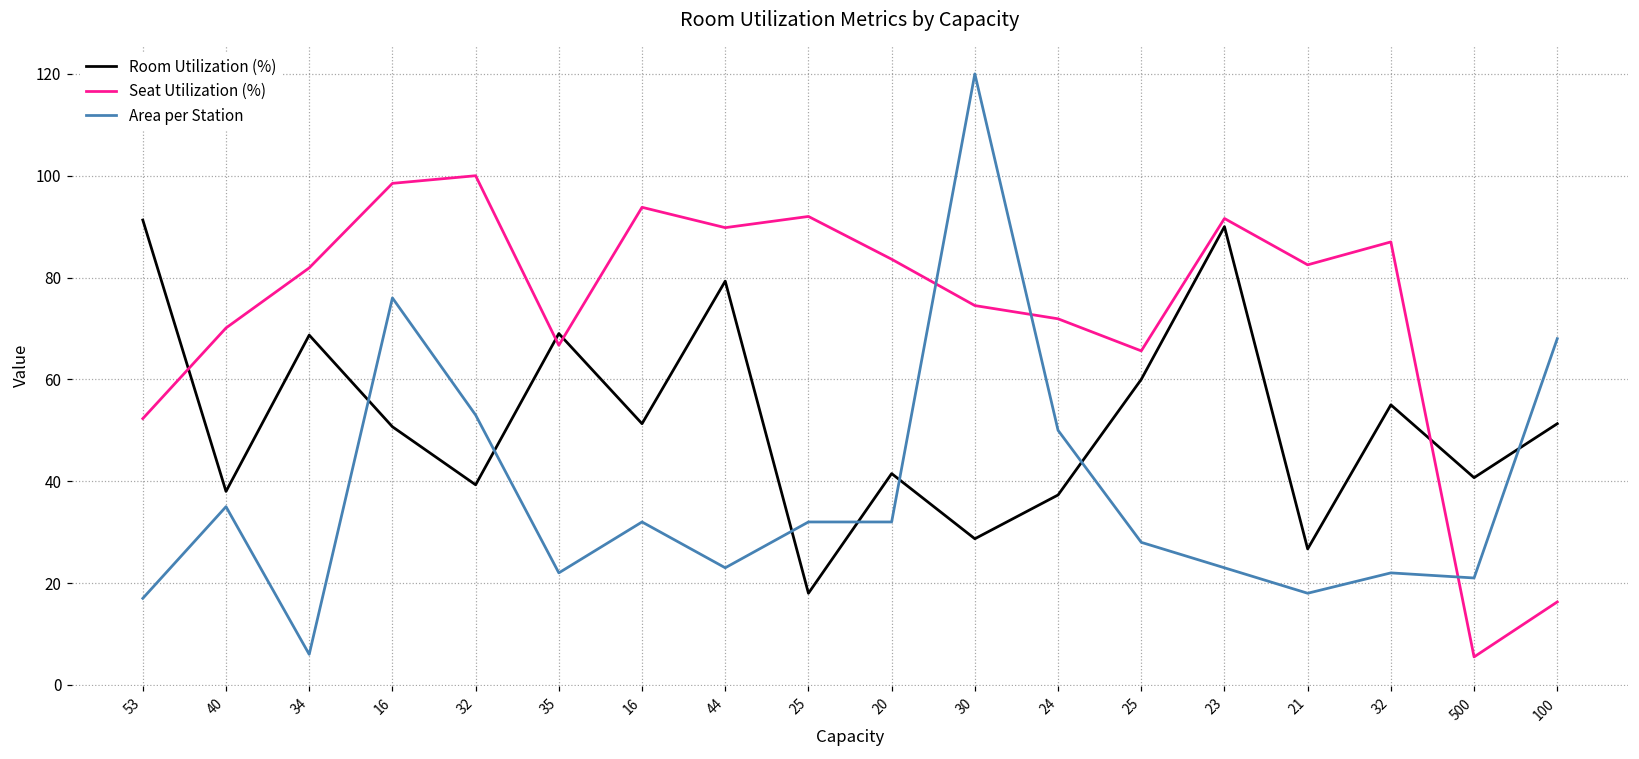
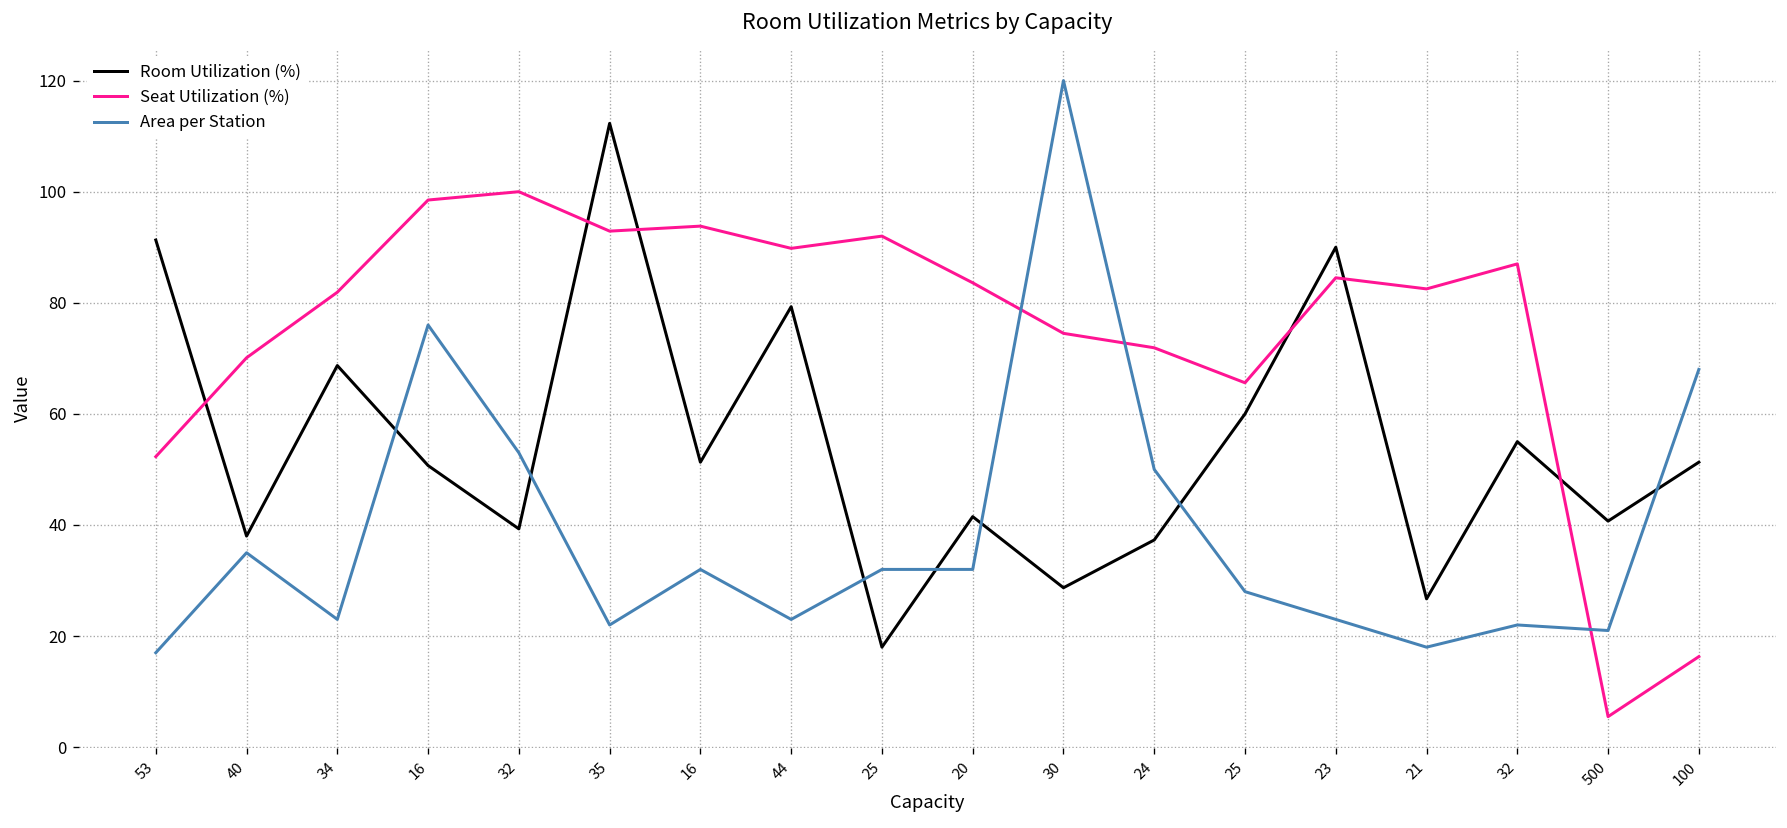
  {
    "Room Utilization (%)": {
      "53": 91,
      "40": 38,
      "34": 69,
-     "35": 69,
+     "35": 112,
      "44": 79,
      "20": 42,
      "30": 29,
      "24": 37,
      "23": 90,
      "21": 27,
      "500": 41,
      "100": 51
    },
    "Seat Utilization (%)": {
      "53": 52,
      "40": 70,
      "34": 82,
-     "35": 67,
+     "35": 93,
      "44": 90,
      "20": 84,
      "30": 75,
      "24": 72,
-     "23": 92,
+     "23": 85,
      "21": 83,
      "500": 6,
      "100": 16
    },
    "Area per Station": {
      "53": 17,
      "40": 35,
-     "34": 6,
+     "34": 23,
      "35": 22,
      "44": 23,
      "20": 32,
      "30": 120,
      "24": 50,
      "23": 23,
      "21": 18,
      "500": 21,
      "100": 68
    }
  }
